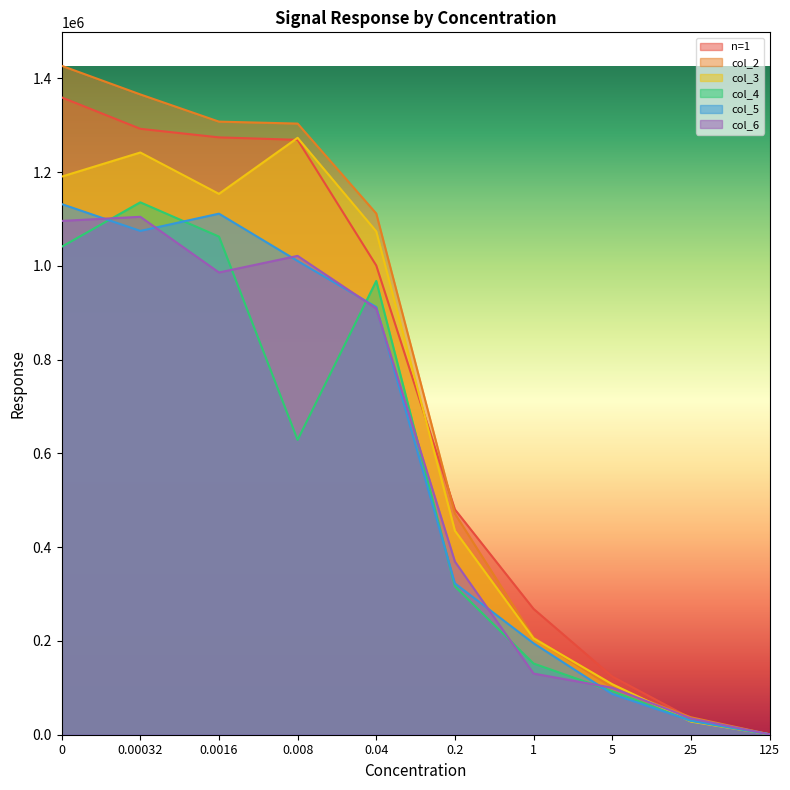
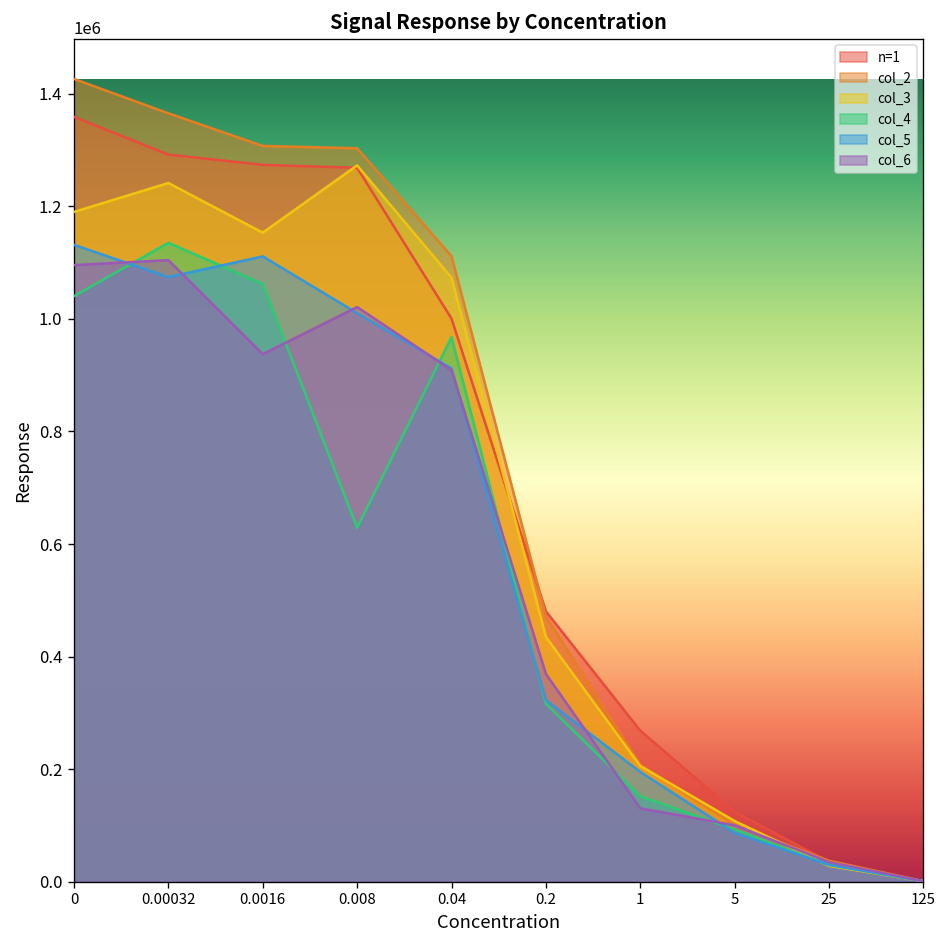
  {
    "col_4": {
      "0": 1040000,
      "0.00032": 1140000,
      "0.0016": 1060000,
      "0.008": 630000,
      "0.04": 970000,
      "0.2": 320000,
      "1": 150000,
      "5": 90000
    },
    "col_5": {
      "0": 1130000,
      "0.00032": 1070000,
      "0.0016": 1110000,
      "0.008": 1010000,
      "0.2": 320000,
      "1": 200000,
      "5": 90000
    },
    "col_6": {
      "0": 1100000,
      "0.00032": 1100000,
-     "0.0016": 990000,
+     "0.0016": 940000,
      "0.008": 1020000,
      "0.2": 370000,
      "1": 130000
    }
  }
